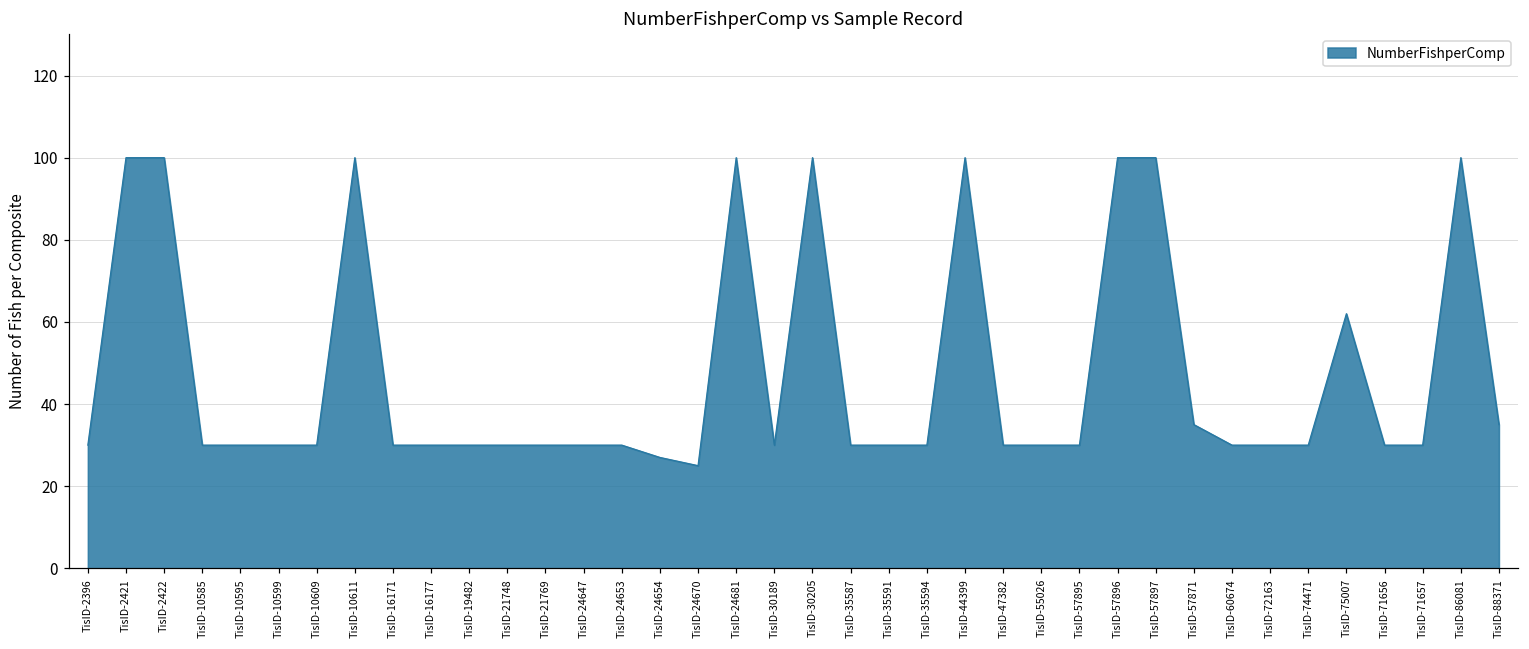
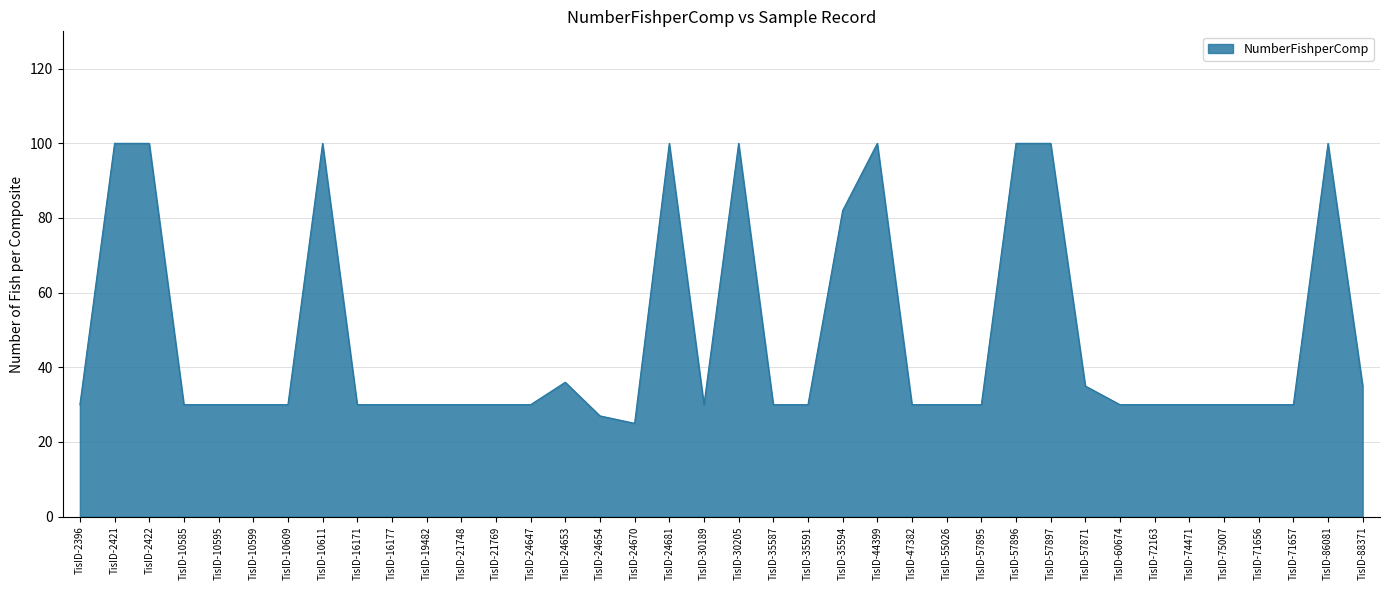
  {
    "TisID-2396": 30,
    "TisID-2421": 100,
    "TisID-2422": 100,
    "TisID-10585": 30,
    "TisID-10595": 30,
    "TisID-10599": 30,
    "TisID-10609": 30,
    "TisID-10611": 100,
    "TisID-16171": 30,
    "TisID-16177": 30,
    "TisID-19482": 30,
    "TisID-21748": 30,
    "TisID-21769": 30,
    "TisID-24647": 30,
-   "TisID-24653": 30,
+   "TisID-24653": 36,
    "TisID-24654": 27,
    "TisID-24670": 25,
    "TisID-24681": 100,
    "TisID-30189": 30,
    "TisID-30205": 100,
    "TisID-35587": 30,
    "TisID-35591": 30,
-   "TisID-35594": 30,
+   "TisID-35594": 82,
    "TisID-44399": 100,
    "TisID-47382": 30,
    "TisID-55026": 30,
    "TisID-57895": 30,
    "TisID-57896": 100,
    "TisID-57897": 100,
    "TisID-57871": 35,
    "TisID-60674": 30,
    "TisID-72163": 30,
    "TisID-74471": 30,
-   "TisID-75007": 62,
+   "TisID-75007": 30,
    "TisID-71656": 30,
    "TisID-71657": 30,
    "TisID-86081": 100,
    "TisID-88371": 35
  }
